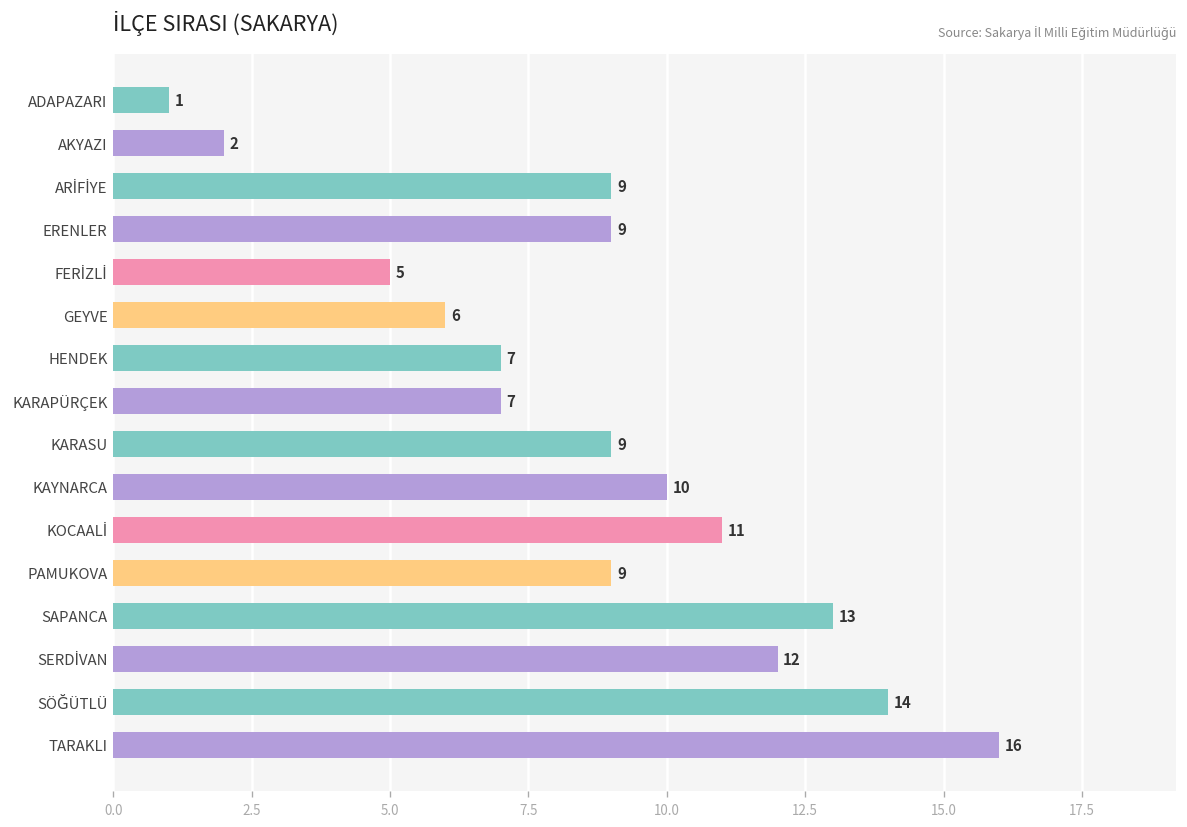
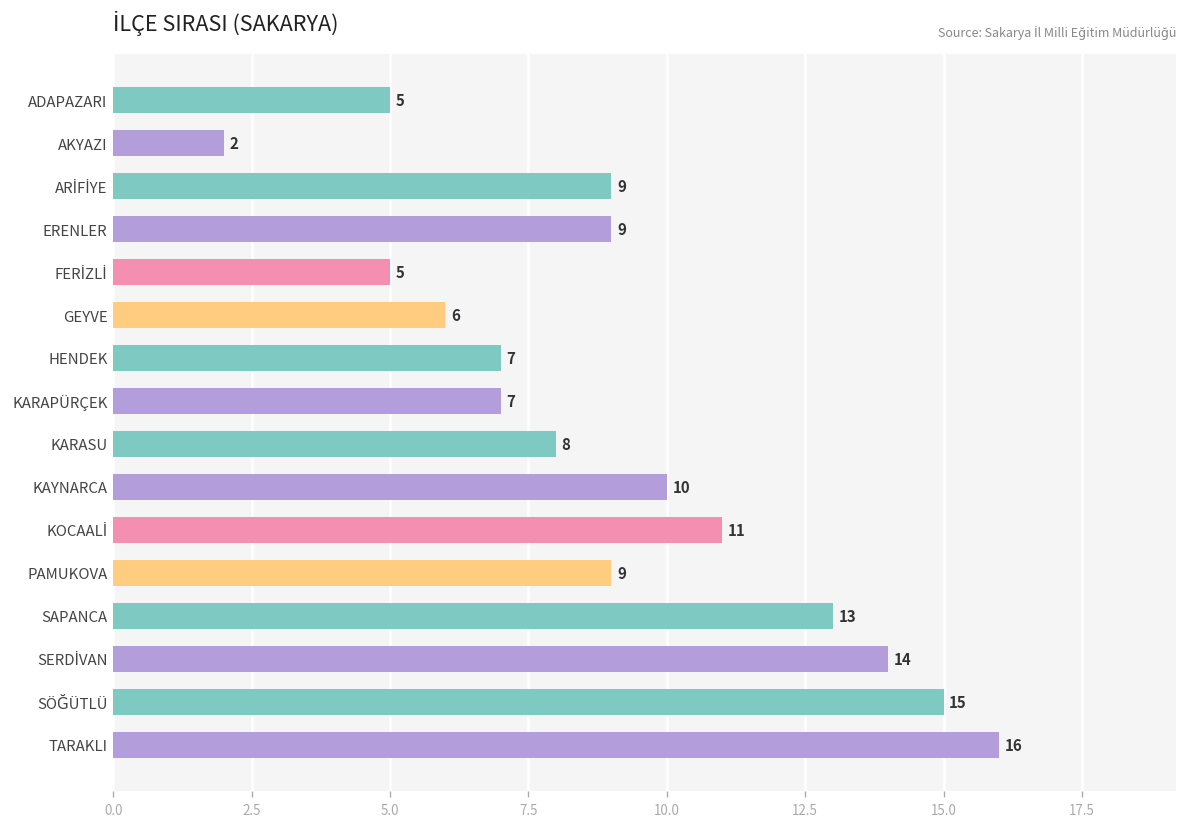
  {
-   "ADAPAZARI": 1,
+   "ADAPAZARI": 5,
    "AKYAZI": 2,
    "ARİFİYE": 9,
    "ERENLER": 9,
    "FERİZLİ": 5,
    "GEYVE": 6,
    "HENDEK": 7,
    "KARAPÜRÇEK": 7,
-   "KARASU": 9,
+   "KARASU": 8,
    "KAYNARCA": 10,
    "KOCAALİ": 11,
    "PAMUKOVA": 9,
    "SAPANCA": 13,
-   "SERDİVAN": 12,
-   "SÖĞÜTLÜ": 14,
+   "SERDİVAN": 14,
+   "SÖĞÜTLÜ": 15,
    "TARAKLI": 16
  }
